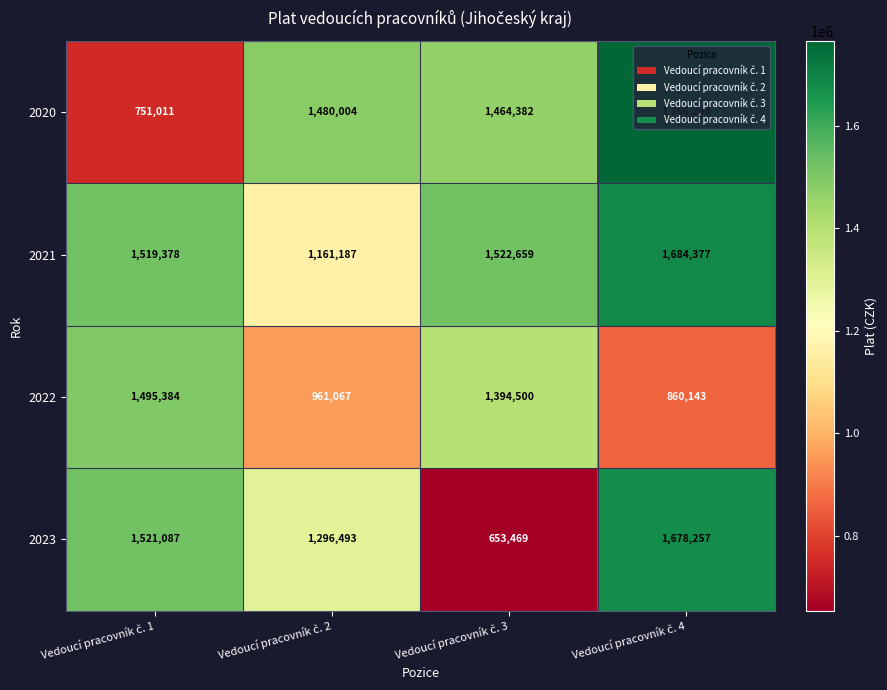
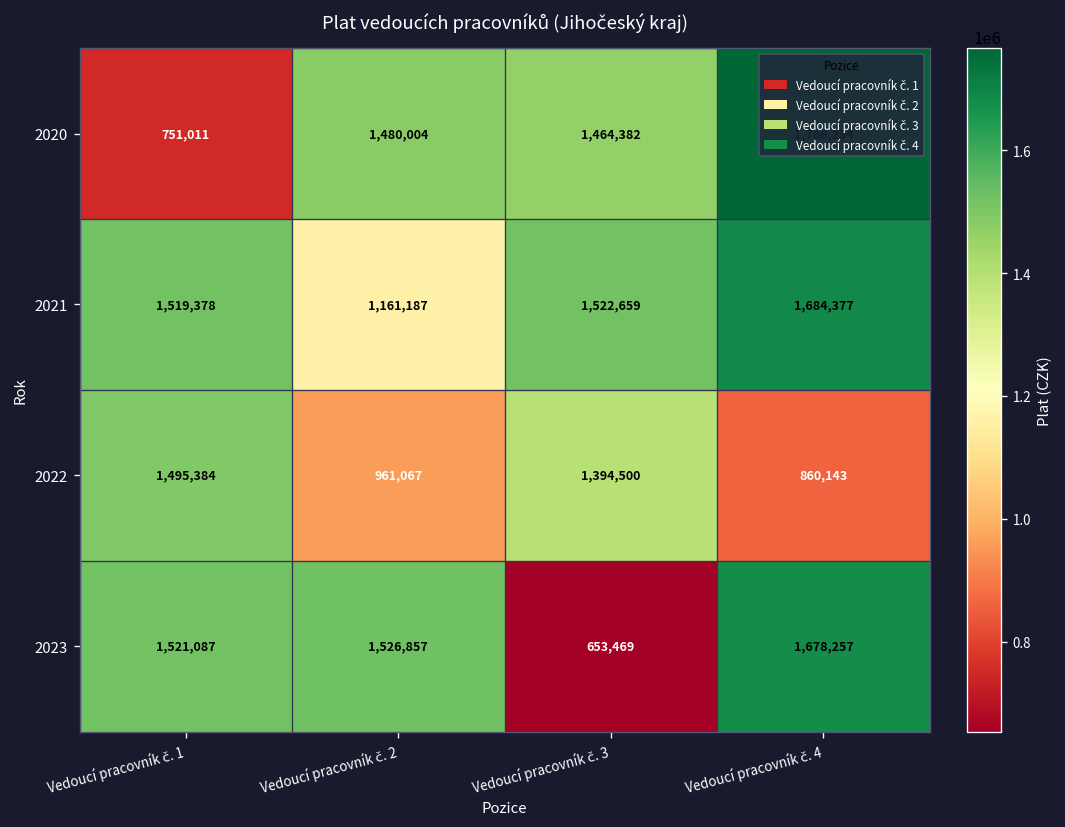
  {
    "2020": {
      "Vedoucí pracovník č. 1": "751,011",
      "Vedoucí pracovník č. 2": "1,480,004",
      "Vedoucí pracovník č. 3": "1,464,382"
    },
    "2021": {
      "Vedoucí pracovník č. 1": "1,519,378",
      "Vedoucí pracovník č. 2": "1,161,187",
      "Vedoucí pracovník č. 3": "1,522,659",
      "Vedoucí pracovník č. 4": "1,684,377"
    },
    "2022": {
      "Vedoucí pracovník č. 1": "1,495,384",
      "Vedoucí pracovník č. 2": "961,067",
      "Vedoucí pracovník č. 3": "1,394,500",
      "Vedoucí pracovník č. 4": "860,143"
    },
    "2023": {
      "Vedoucí pracovník č. 1": "1,521,087",
-     "Vedoucí pracovník č. 2": "1,296,493",
+     "Vedoucí pracovník č. 2": "1,526,857",
      "Vedoucí pracovník č. 3": "653,469",
      "Vedoucí pracovník č. 4": "1,678,257"
    }
  }
